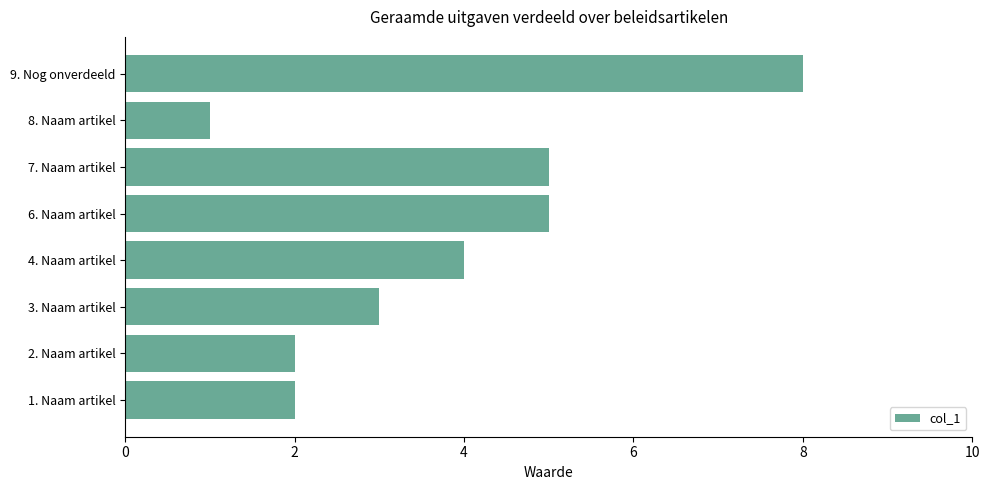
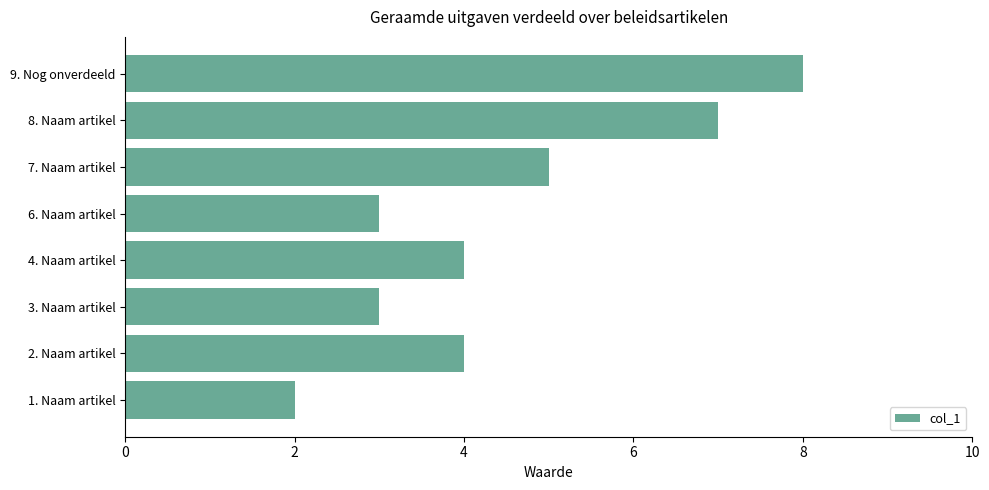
  {
    "9. Nog onverdeeld": 8,
-   "8. Naam artikel": 1,
+   "8. Naam artikel": 7,
    "7. Naam artikel": 5,
-   "6. Naam artikel": 5,
+   "6. Naam artikel": 3,
    "4. Naam artikel": 4,
    "3. Naam artikel": 3,
-   "2. Naam artikel": 2,
+   "2. Naam artikel": 4,
    "1. Naam artikel": 2
  }
